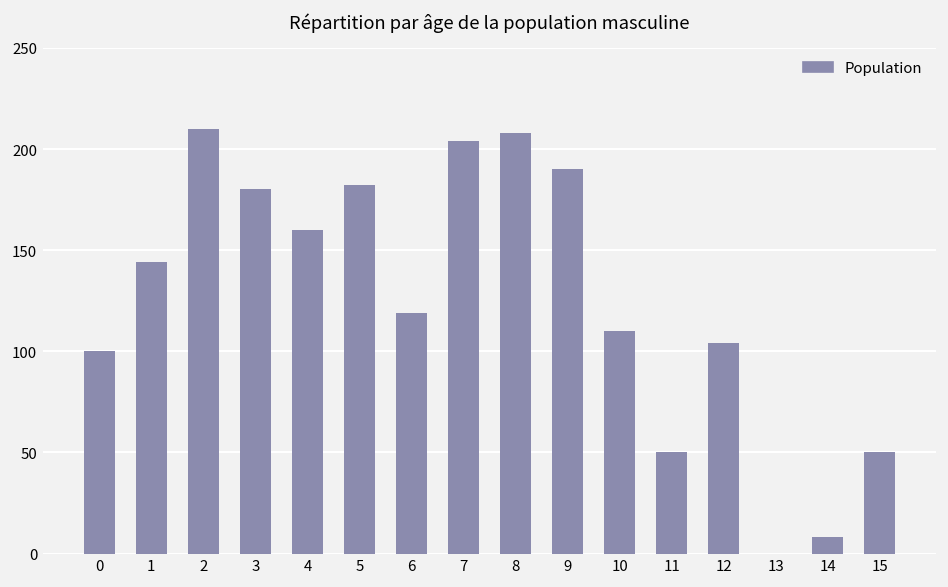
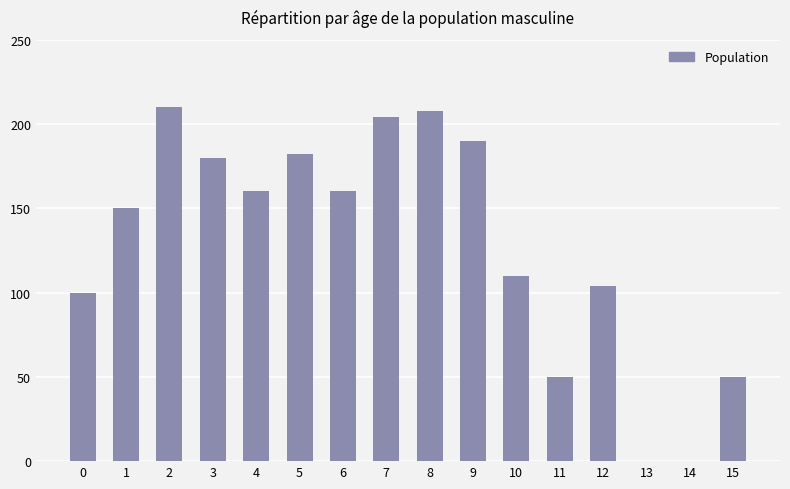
  {
    "0": 100,
-   "1": 144,
+   "1": 150,
    "2": 210,
    "3": 180,
    "4": 160,
    "5": 182,
-   "6": 119,
+   "6": 160,
    "7": 204,
    "8": 208,
    "9": 190,
    "10": 110,
    "11": 50,
    "12": 104,
    "13": 0,
-   "14": 8,
+   "14": 0,
    "15": 50
  }
